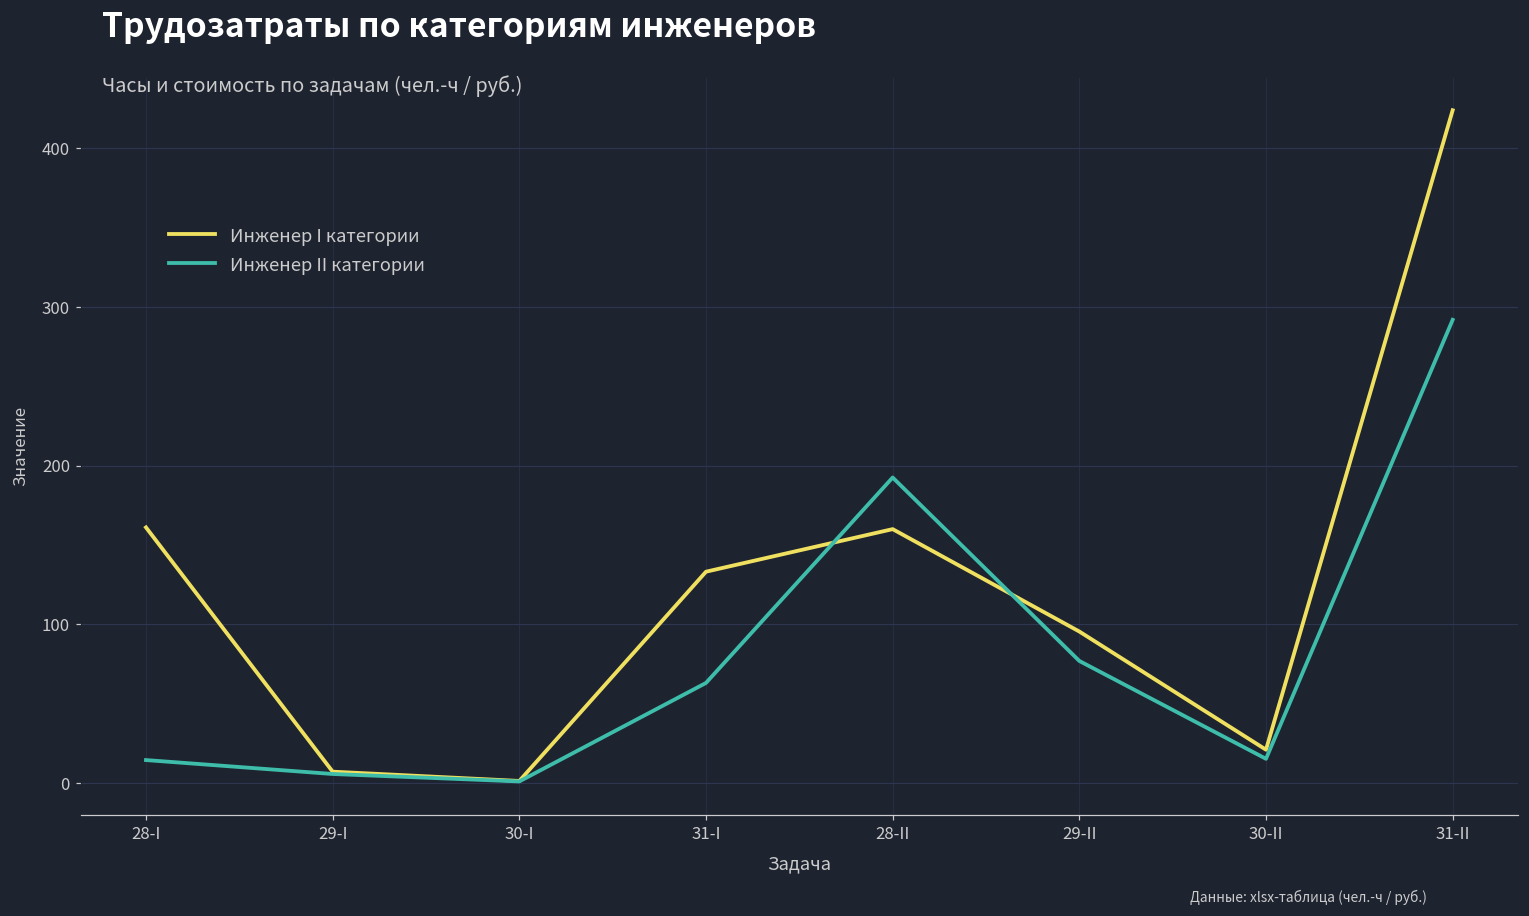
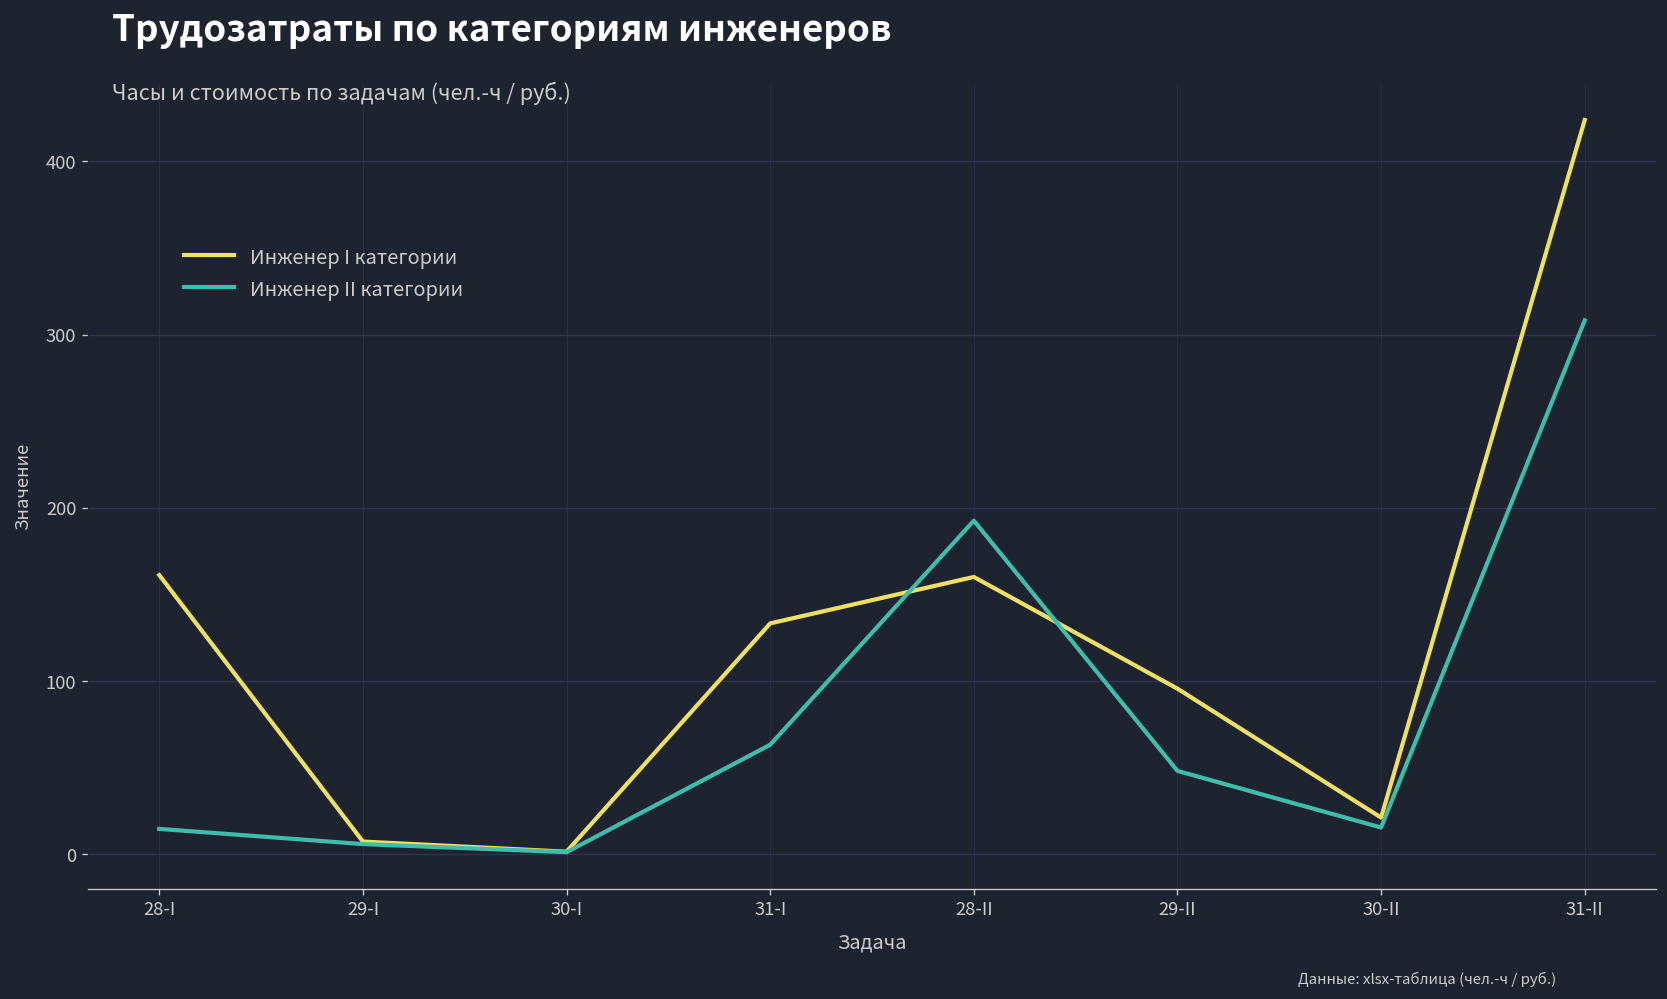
  {
    "Инженер I категории": {
      "28-I": 161,
      "31-I": 133,
      "28-II": 160,
      "29-II": 96,
      "30-II": 21,
      "31-II": 424
    },
    "Инженер II категории": {
      "28-I": 15,
      "31-I": 63,
      "28-II": 193,
-     "29-II": 77,
+     "29-II": 48,
      "30-II": 15,
-     "31-II": 292
+     "31-II": 308
    }
  }
